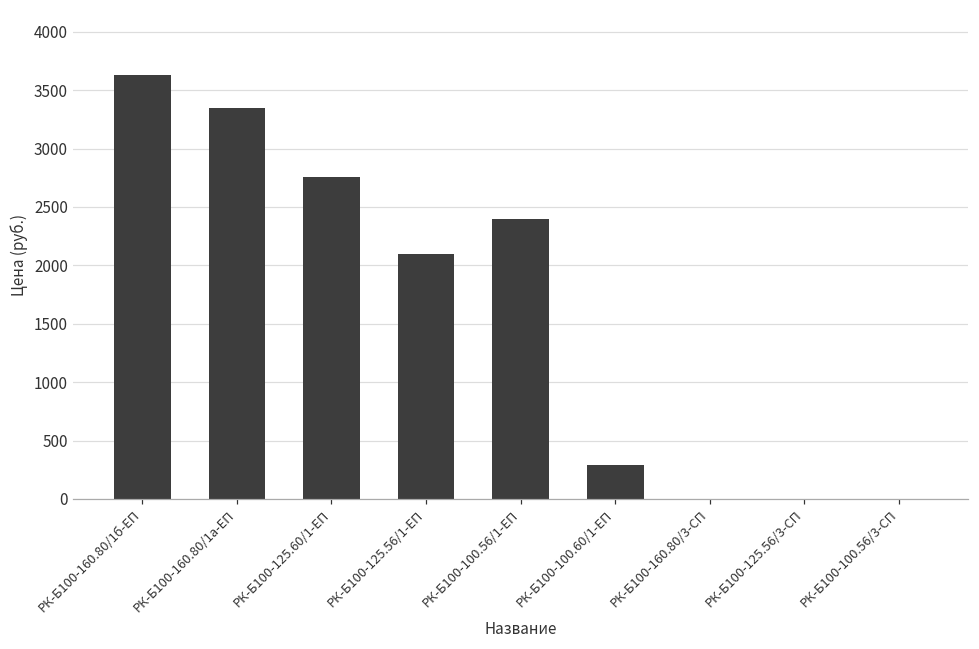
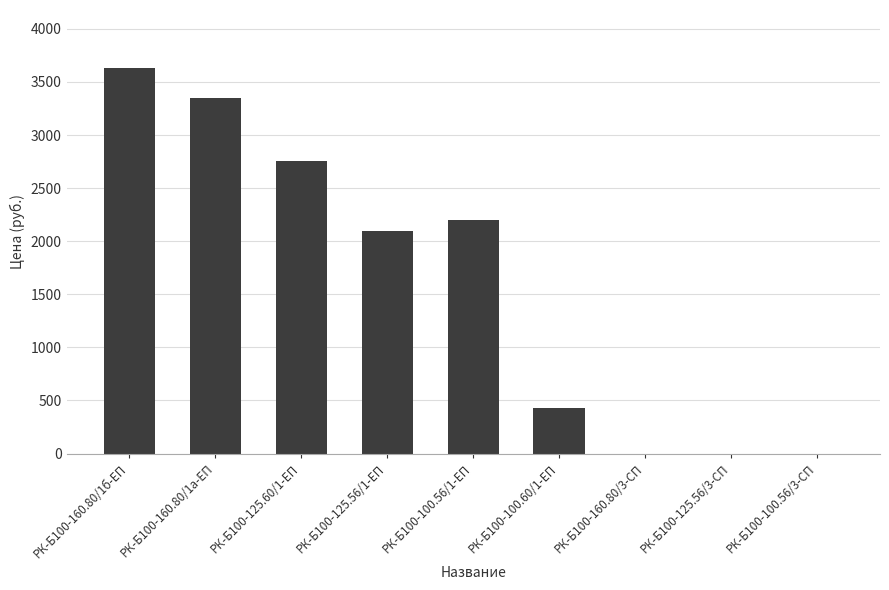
  {
    "РК-Б100-160.80/1б-ЕП": 3630,
    "РК-Б100-160.80/1а-ЕП": 3340,
    "РК-Б100-125.60/1-ЕП": 2760,
    "РК-Б100-125.56/1-ЕП": 2100,
-   "РК-Б100-100.56/1-ЕП": 2390,
-   "РК-Б100-100.60/1-ЕП": 290,
+   "РК-Б100-100.56/1-ЕП": 2200,
+   "РК-Б100-100.60/1-ЕП": 430,
    "РК-Б100-160.80/3-СП": 0,
    "РК-Б100-125.56/3-СП": 0,
    "РК-Б100-100.56/3-СП": 0
  }
